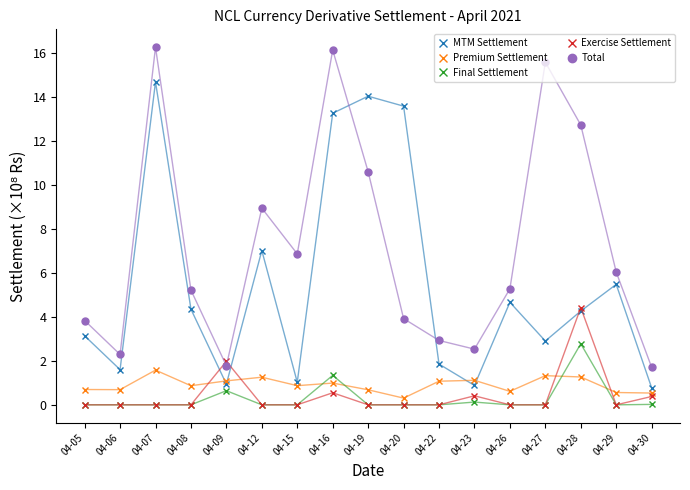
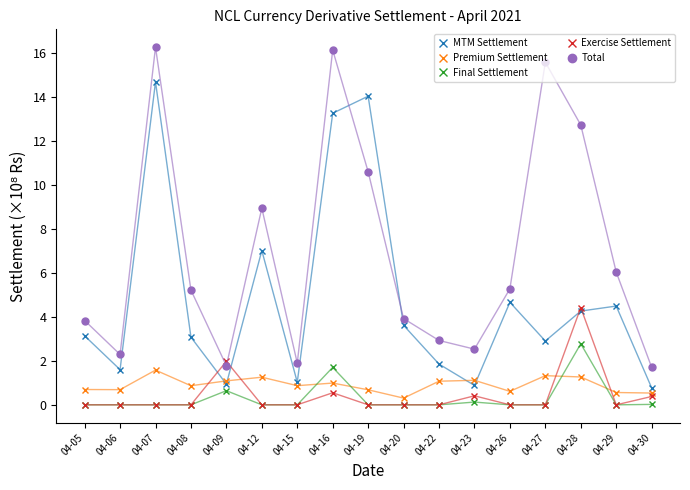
  {
    "MTM Settlement": {
      "04-05": 3.1,
      "04-06": 1.6,
      "04-07": 14.7,
-     "04-08": 4.3,
+     "04-08": 3.1,
      "04-09": 0.9,
      "04-12": 7.0,
      "04-15": 1.0,
      "04-16": 13.2,
      "04-19": 14.0,
-     "04-20": 13.6,
+     "04-20": 3.6,
      "04-22": 1.9,
      "04-23": 0.9,
      "04-26": 4.7,
      "04-27": 2.9,
      "04-28": 4.3,
-     "04-29": 5.5,
+     "04-29": 4.5,
      "04-30": 0.8
    },
    "Premium Settlement": {
      "04-05": 0.7,
      "04-06": 0.7,
      "04-07": 1.6,
      "04-08": 0.9,
      "04-09": 1.1,
      "04-12": 1.3,
      "04-15": 0.9,
      "04-16": 1.0,
      "04-19": 0.7,
      "04-20": 0.3,
      "04-22": 1.1,
      "04-23": 1.1,
      "04-26": 0.6,
      "04-27": 1.3,
      "04-28": 1.3,
      "04-29": 0.6,
      "04-30": 0.5
    },
    "Final Settlement": {
      "04-09": 0.6,
-     "04-16": 1.3,
+     "04-16": 1.7,
      "04-23": 0.1,
      "04-28": 2.8,
      "04-30": 0.0
    },
    "Exercise Settlement": {
      "04-09": 2.0,
      "04-16": 0.5,
      "04-23": 0.4,
      "04-28": 4.4,
      "04-30": 0.4
    },
    "Total": {
      "04-05": 3.8,
      "04-06": 2.3,
      "04-07": 16.2,
      "04-08": 5.2,
      "04-09": 1.8,
      "04-12": 8.9,
-     "04-15": 6.9,
+     "04-15": 1.9,
      "04-16": 16.1,
      "04-19": 10.6,
      "04-20": 3.9,
      "04-22": 2.9,
      "04-23": 2.5,
      "04-26": 5.3,
      "04-28": 12.7,
      "04-29": 6.0,
      "04-30": 1.7
    }
  }
